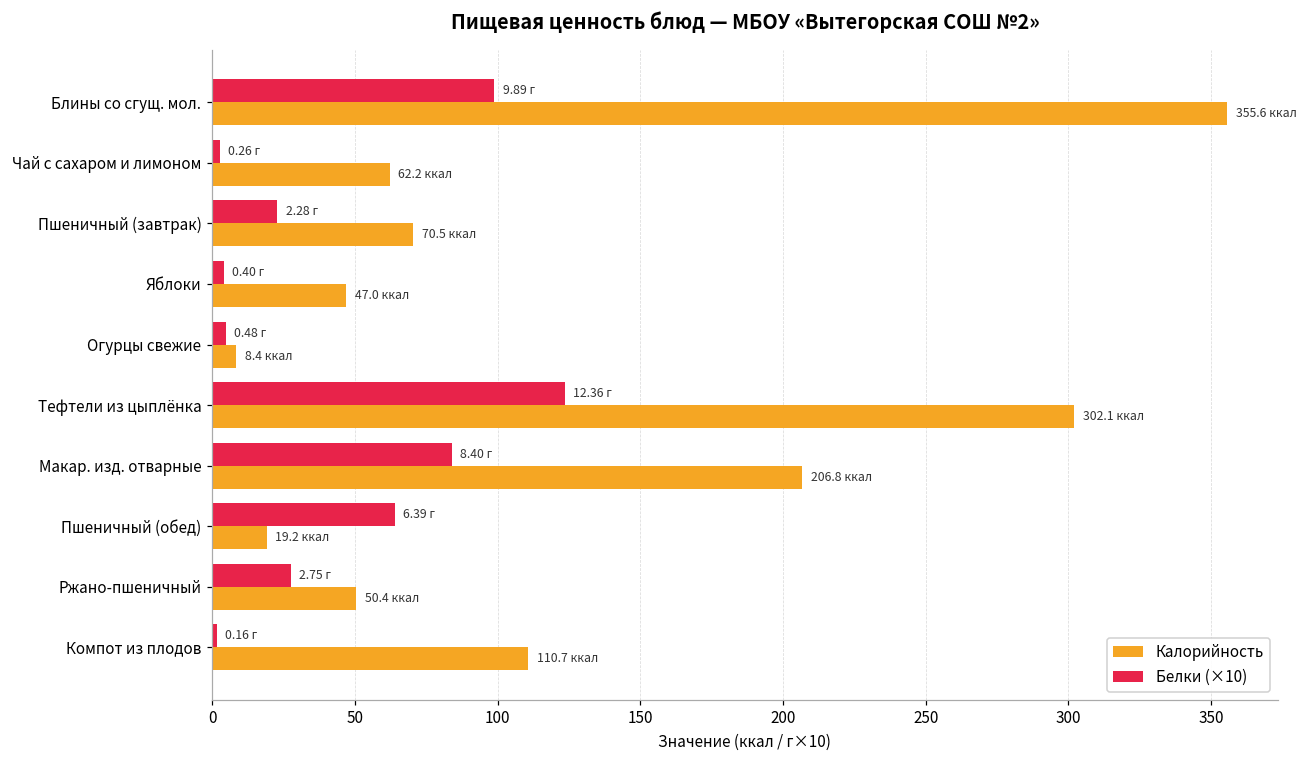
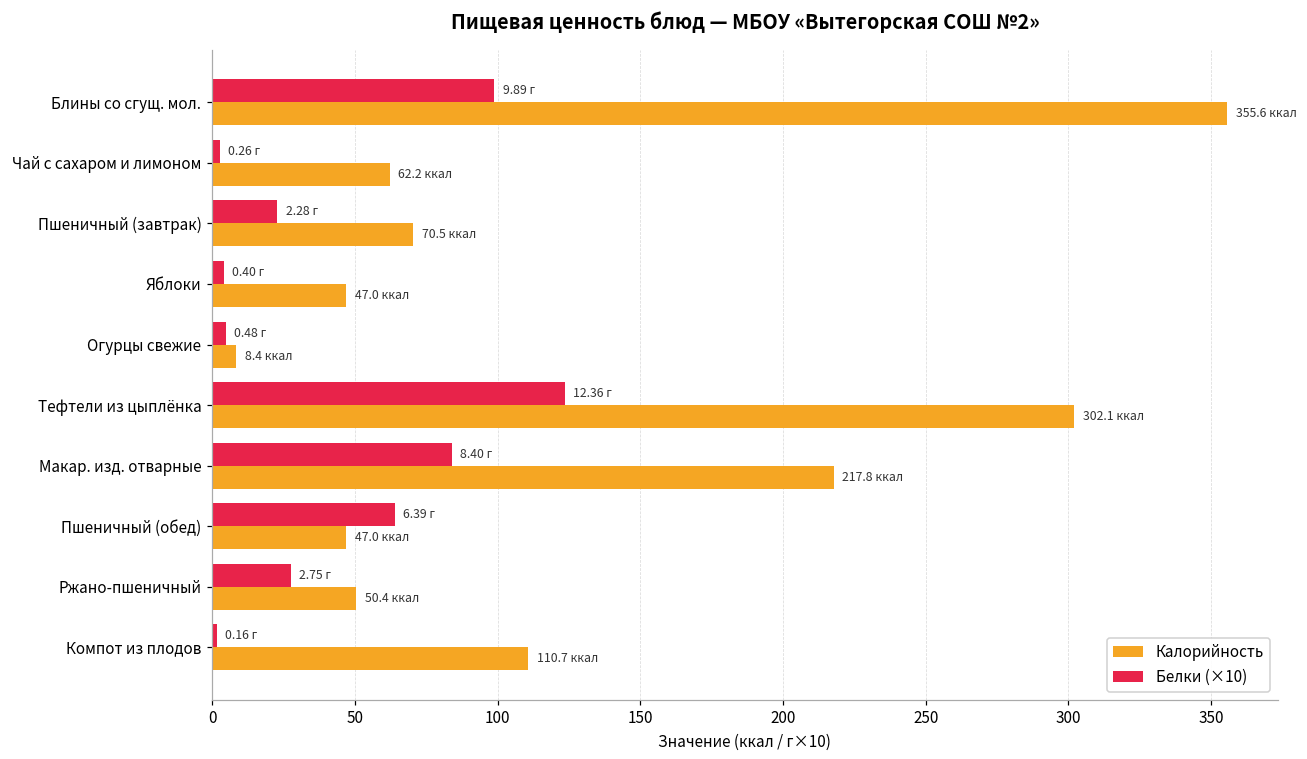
  {
    "Калорийность": {
      "Блины со сгущ. мол.": 355.6,
      "Чай с сахаром и лимоном": 62.2,
      "Пшеничный (завтрак)": 70.5,
      "Яблоки": 47.0,
      "Огурцы свежие": 8.4,
      "Тефтели из цыплёнка": 302.1,
-     "Макар. изд. отварные": 206.8,
-     "Пшеничный (обед)": 19.2,
+     "Макар. изд. отварные": 217.8,
+     "Пшеничный (обед)": 47.0,
      "Ржано-пшеничный": 50.4,
      "Компот из плодов": 110.7
    }
  }
